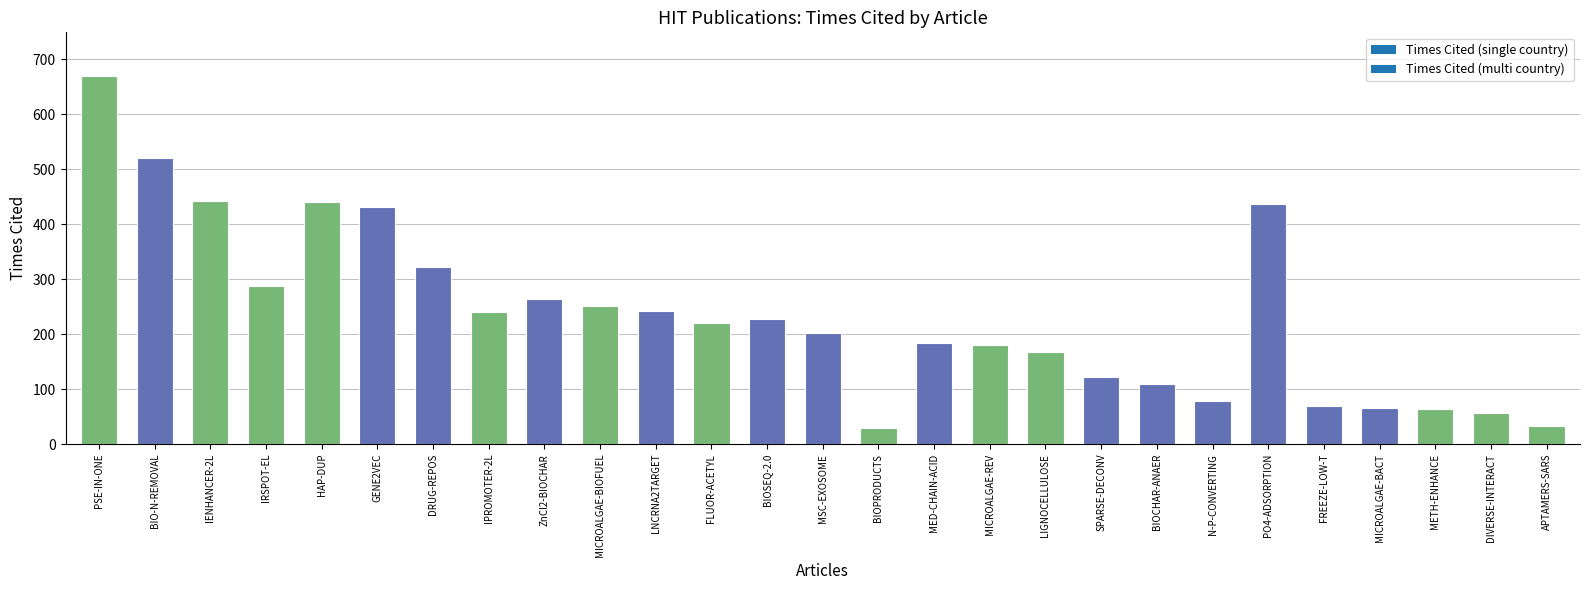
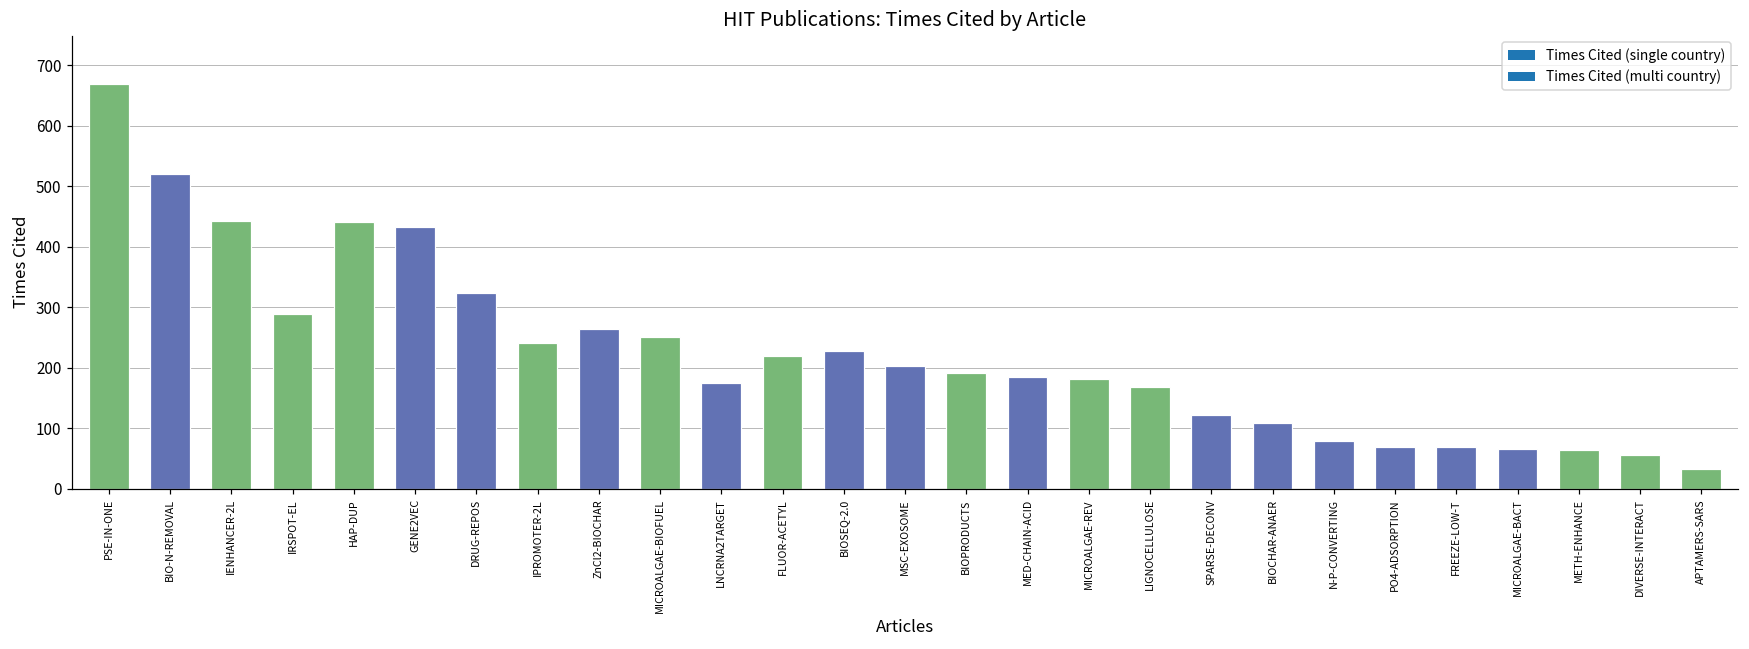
  {
    "PSE-IN-ONE": 670,
    "BIO-N-REMOVAL": 520,
    "IENHANCER-2L": 440,
    "IRSPOT-EL": 290,
    "HAP-DUP": 440,
    "GENE2VEC": 430,
    "DRUG-REPOS": 320,
    "IPROMOTER-2L": 240,
    "ZnCl2-BIOCHAR": 260,
    "MICROALGAE-BIOFUEL": 250,
-   "LNCRNA2TARGET": 240,
+   "LNCRNA2TARGET": 170,
    "FLUOR-ACETYL": 220,
    "BIOSEQ-2.0": 230,
    "MSC-EXOSOME": 200,
-   "BIOPRODUCTS": 30,
+   "BIOPRODUCTS": 190,
    "MED-CHAIN-ACID": 180,
    "MICROALGAE-REV": 180,
    "LIGNOCELLULOSE": 170,
    "SPARSE-DECONV": 120,
    "BIOCHAR-ANAER": 110,
    "N-P-CONVERTING": 80,
-   "PO4-ADSORPTION": 440,
+   "PO4-ADSORPTION": 70,
    "FREEZE-LOW-T": 70,
    "MICROALGAE-BACT": 70,
    "METH-ENHANCE": 60,
    "DIVERSE-INTERACT": 60,
    "APTAMERS-SARS": 30
  }
